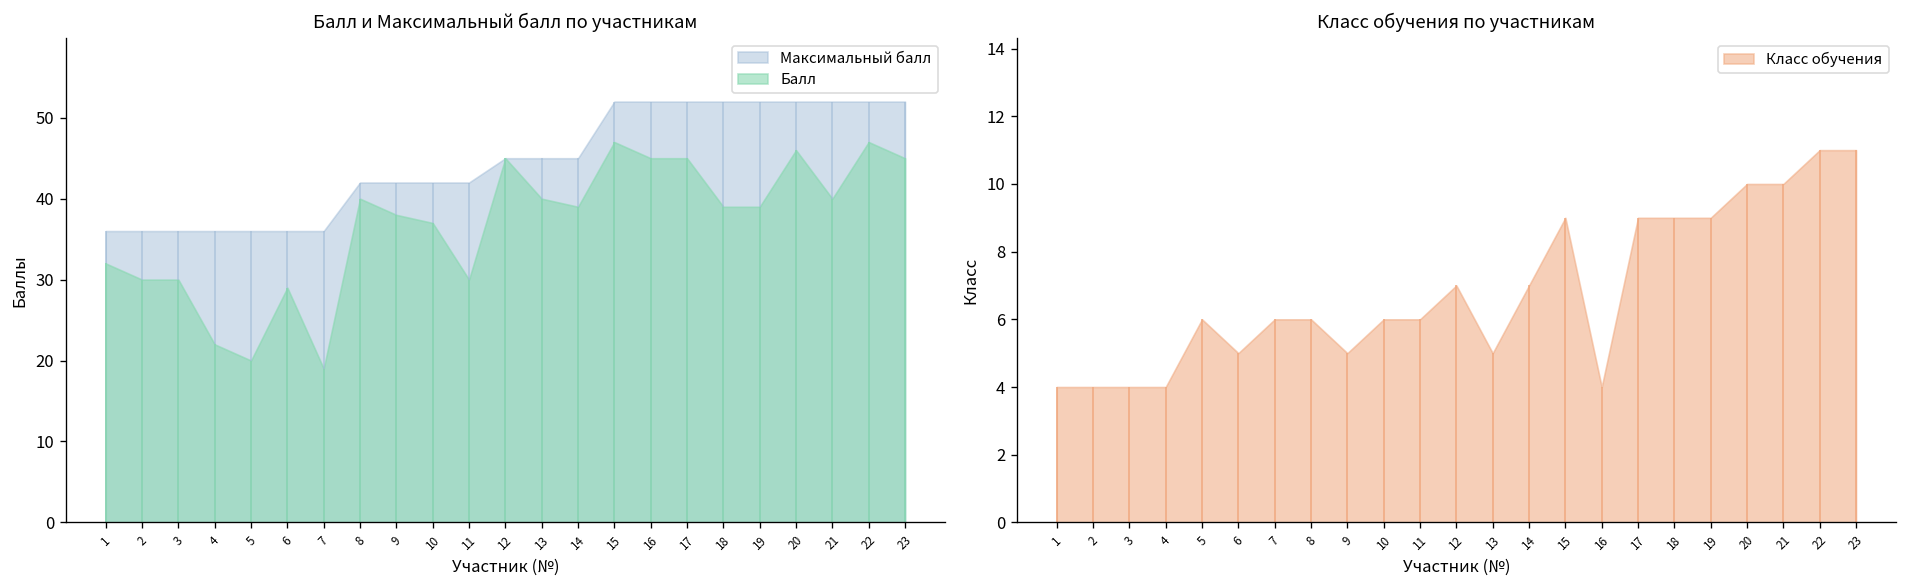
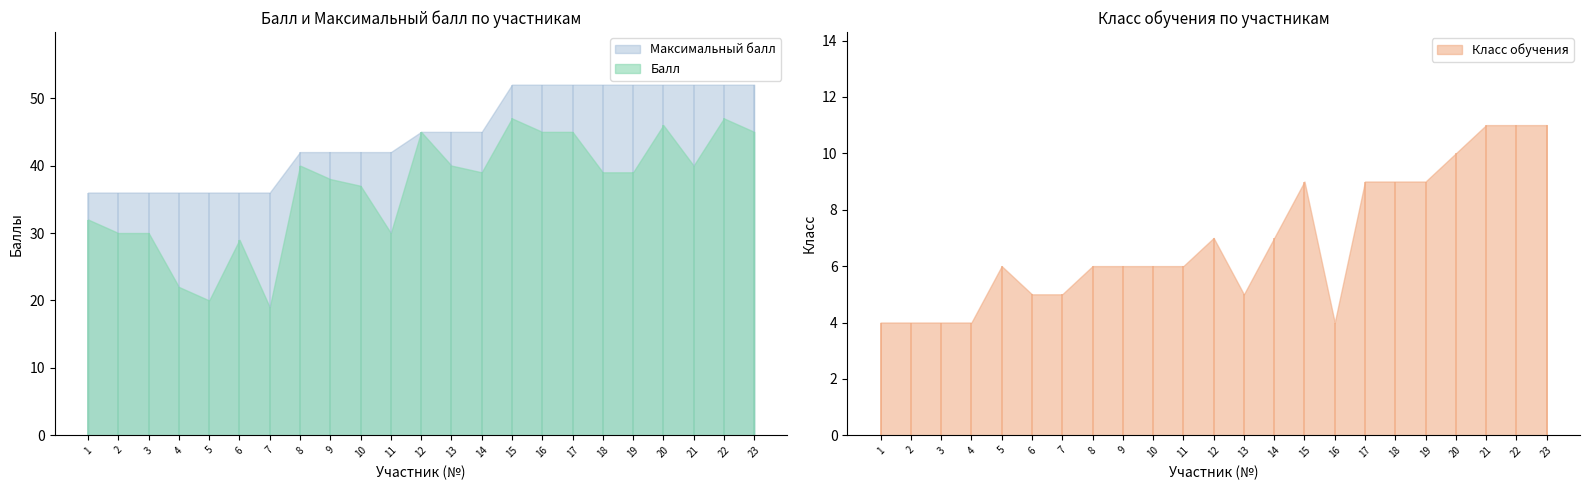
  {
    "Класс обучения по участникам": {
      "1": 4,
      "2": 4,
      "3": 4,
      "4": 4,
      "5": 6,
      "6": 5,
-     "7": 6,
+     "7": 5,
      "8": 6,
-     "9": 5,
+     "9": 6,
      "10": 6,
      "11": 6,
      "12": 7,
      "13": 5,
      "14": 7,
      "15": 9,
      "16": 4,
      "17": 9,
      "18": 9,
      "19": 9,
      "20": 10,
-     "21": 10,
+     "21": 11,
      "22": 11,
      "23": 11
    }
  }
